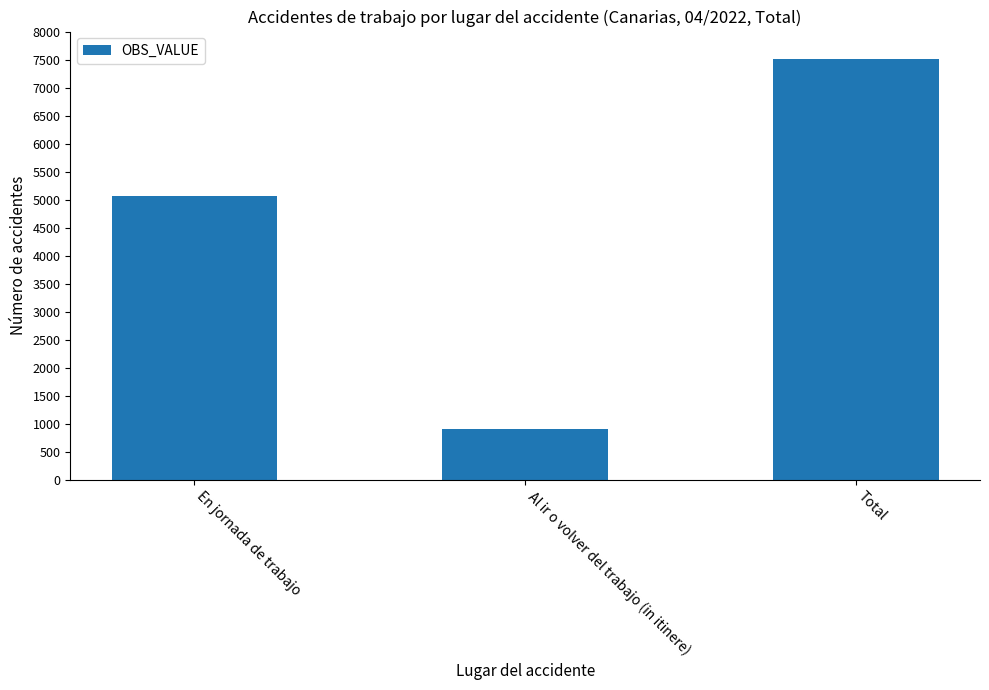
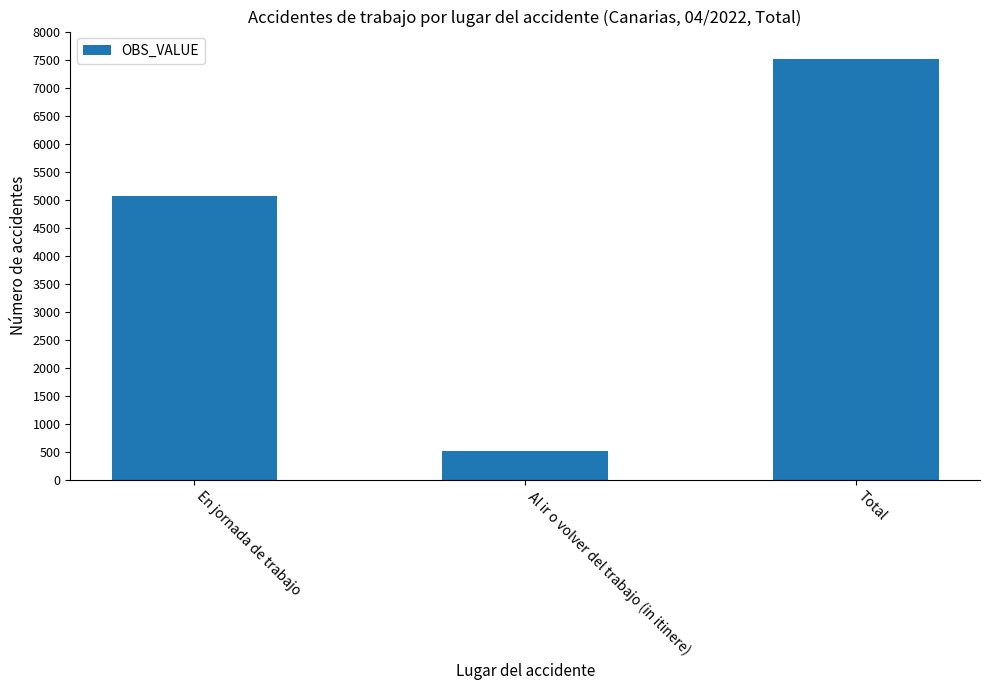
  {
    "En jornada de trabajo": 5100,
-   "Al ir o volver del trabajo (in itinere)": 900,
+   "Al ir o volver del trabajo (in itinere)": 500,
    "Total": 7500
  }
